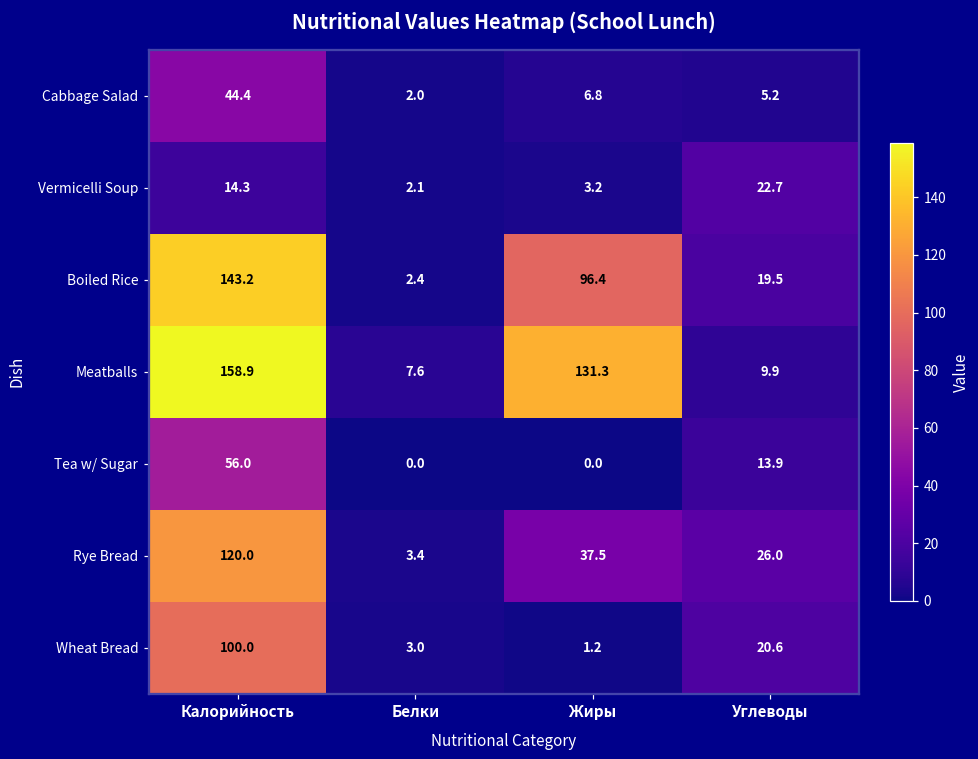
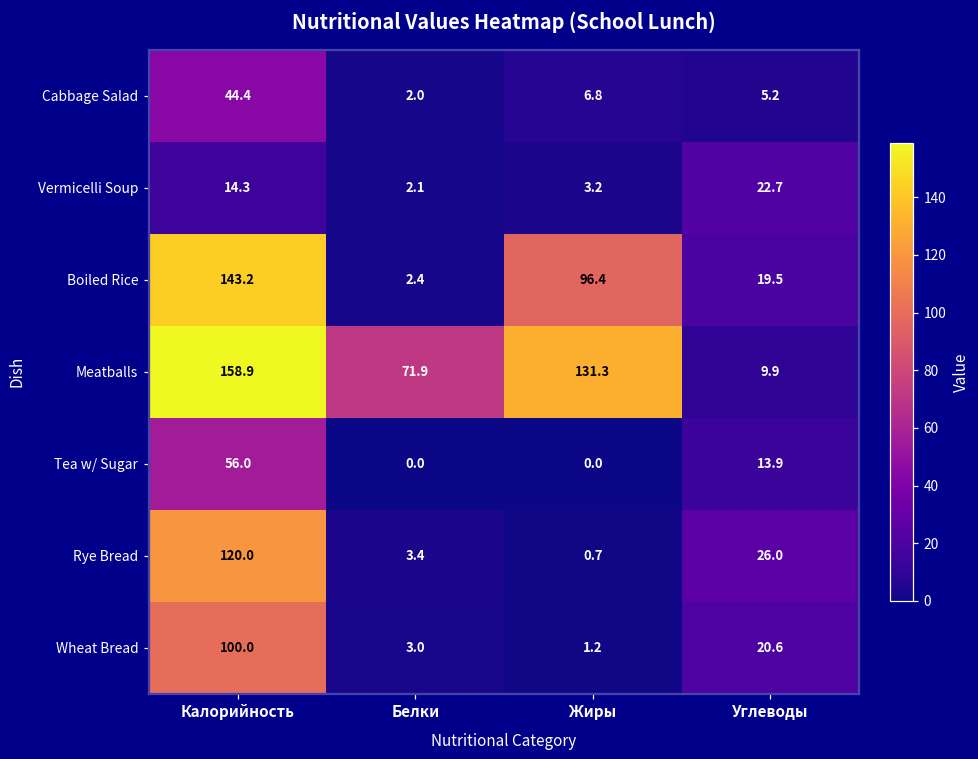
  {
    "Cabbage Salad": {
      "Калорийность": 44.4,
      "Белки": 2.0,
      "Жиры": 6.8,
      "Углеводы": 5.2
    },
    "Vermicelli Soup": {
      "Калорийность": 14.3,
      "Белки": 2.1,
      "Жиры": 3.2,
      "Углеводы": 22.7
    },
    "Boiled Rice": {
      "Калорийность": 143.2,
      "Белки": 2.4,
      "Жиры": 96.4,
      "Углеводы": 19.5
    },
    "Meatballs": {
      "Калорийность": 158.9,
-     "Белки": 7.6,
+     "Белки": 71.9,
      "Жиры": 131.3,
      "Углеводы": 9.9
    },
    "Tea w/ Sugar": {
      "Калорийность": 56.0,
      "Белки": 0.0,
      "Жиры": 0.0,
      "Углеводы": 13.9
    },
    "Rye Bread": {
      "Калорийность": 120.0,
      "Белки": 3.4,
-     "Жиры": 37.5,
+     "Жиры": 0.7,
      "Углеводы": 26.0
    },
    "Wheat Bread": {
      "Калорийность": 100.0,
      "Белки": 3.0,
      "Жиры": 1.2,
      "Углеводы": 20.6
    }
  }
